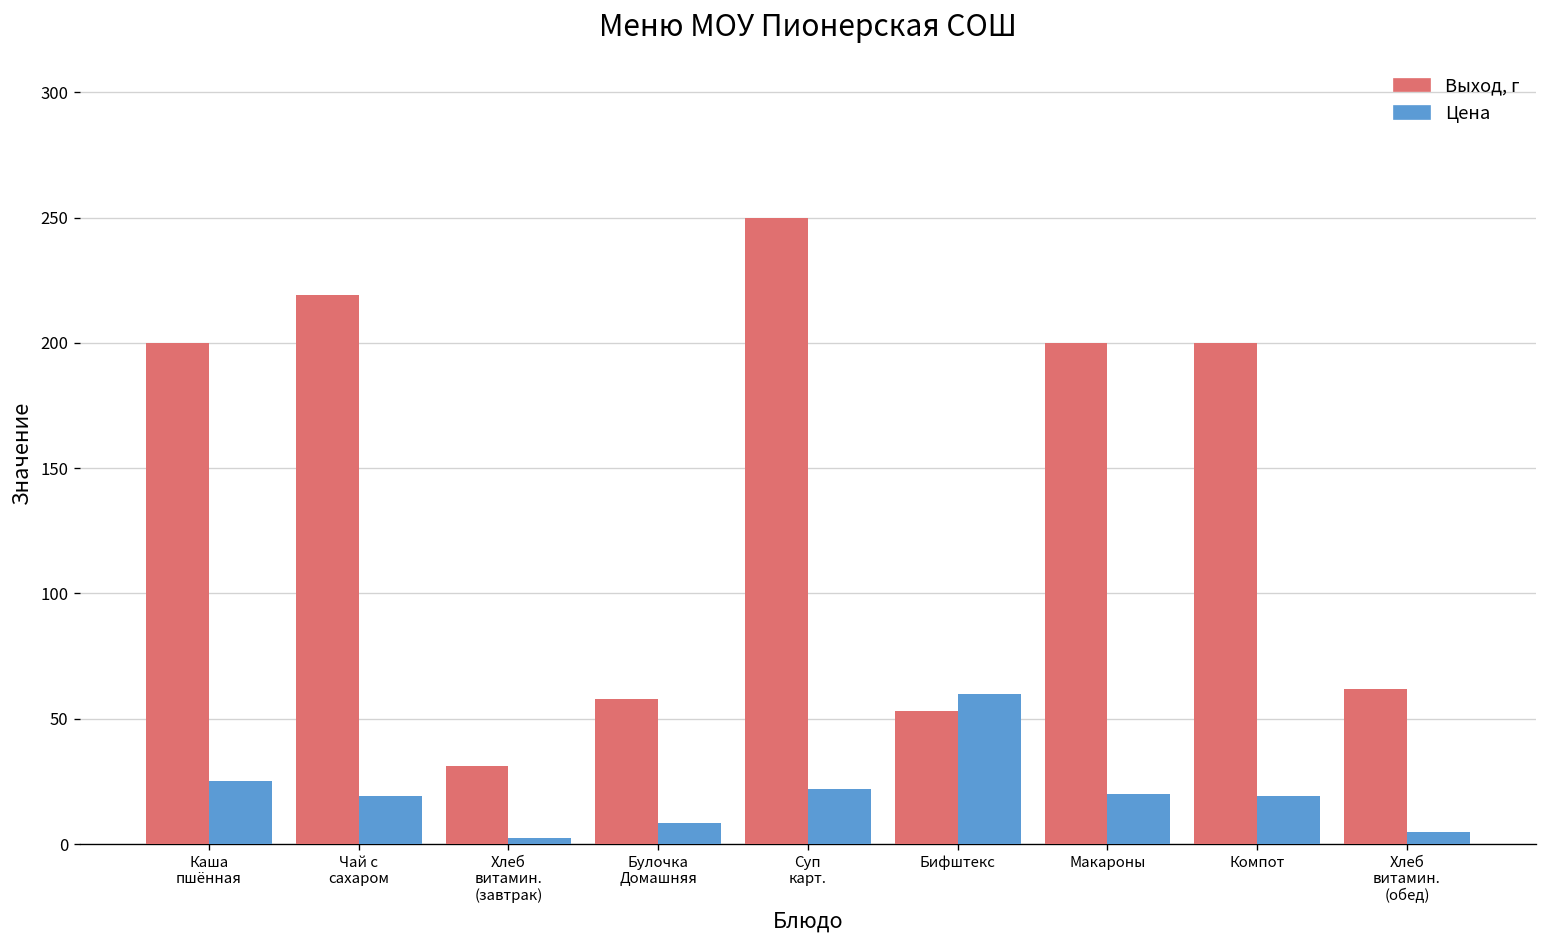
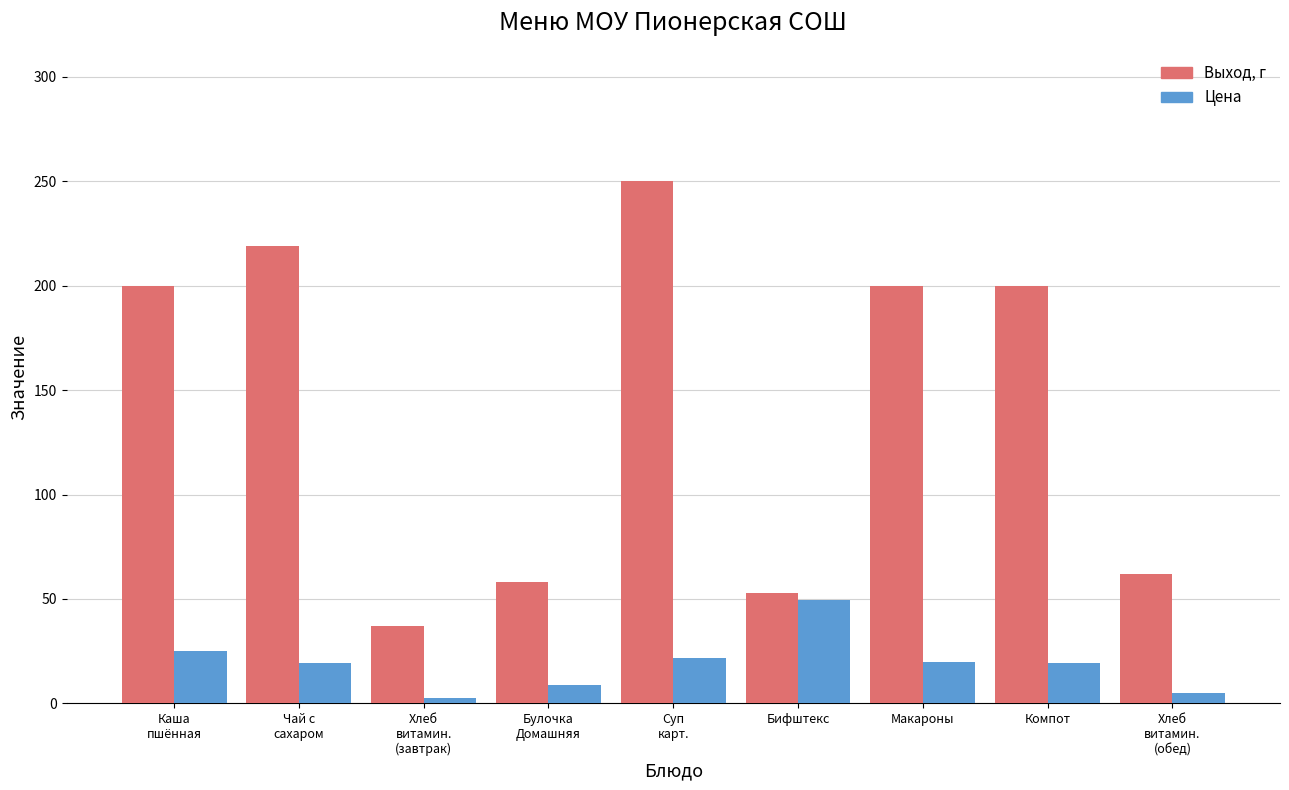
  {
    "Выход, г": {
      "Каша пшённая": 200,
      "Чай с сахаром": 219,
-     "Хлеб витамин. (завтрак)": 31,
+     "Хлеб витамин. (завтрак)": 37,
      "Булочка Домашняя": 58,
      "Суп карт.": 250,
      "Бифштекс": 53,
      "Макароны": 200,
      "Компот": 200,
      "Хлеб витамин. (обед)": 62
    },
    "Цена": {
      "Каша пшённая": 25,
      "Чай с сахаром": 19,
      "Хлеб витамин. (завтрак)": 2,
      "Булочка Домашняя": 9,
      "Суп карт.": 22,
-     "Бифштекс": 60,
+     "Бифштекс": 49,
      "Макароны": 20,
      "Компот": 19,
      "Хлеб витамин. (обед)": 5
    }
  }
